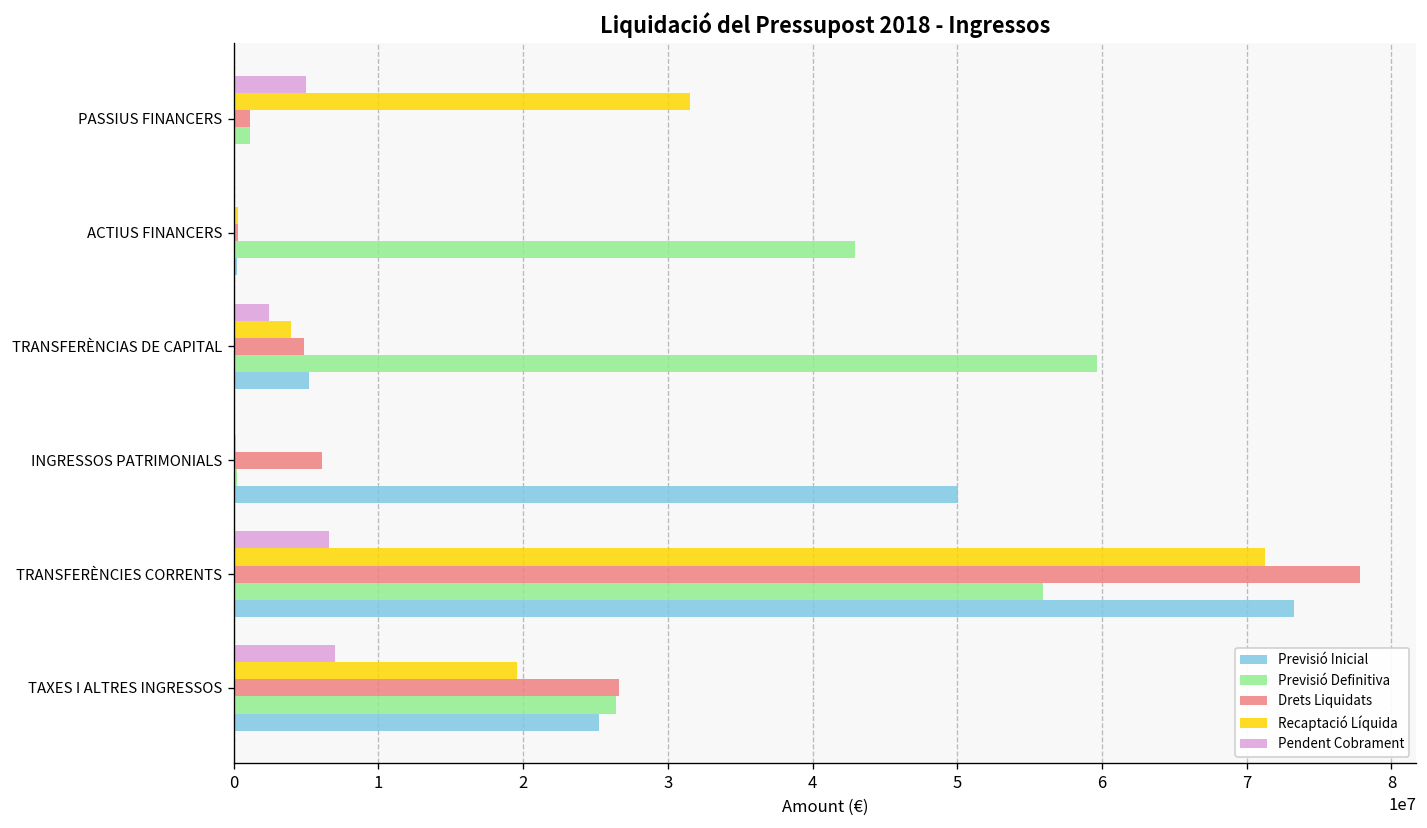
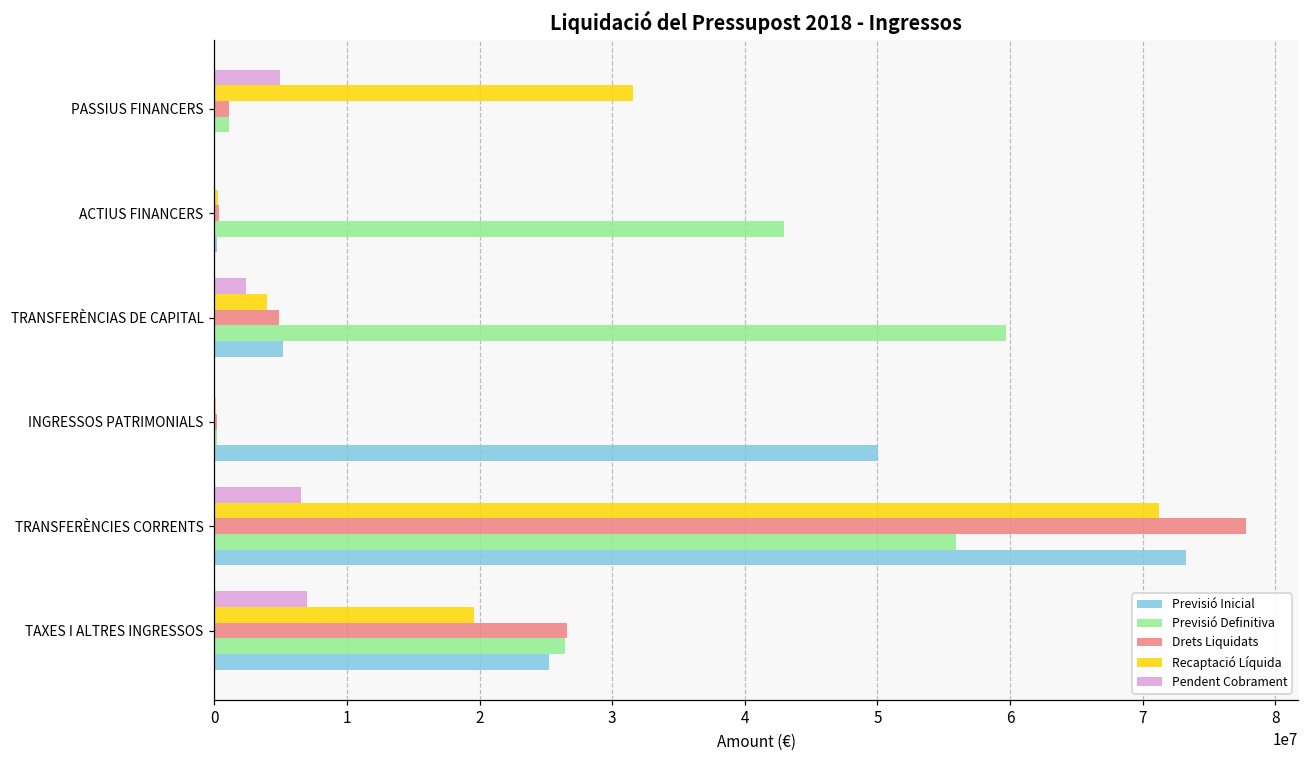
  {
    "Previsió Inicial": {
      "PASSIUS FINANCERS": 0,
      "TRANSFERÈNCIAS DE CAPITAL": 5200000,
      "INGRESSOS PATRIMONIALS": 50000000,
      "TRANSFERÈNCIES CORRENTS": 73200000,
      "TAXES I ALTRES INGRESSOS": 25300000
    },
    "Previsió Definitiva": {
      "PASSIUS FINANCERS": 1100000,
      "ACTIUS FINANCERS": 42900000,
      "TRANSFERÈNCIAS DE CAPITAL": 59700000,
      "INGRESSOS PATRIMONIALS": 200000,
      "TRANSFERÈNCIES CORRENTS": 55900000,
      "TAXES I ALTRES INGRESSOS": 26400000
    },
    "Drets Liquidats": {
      "PASSIUS FINANCERS": 1100000,
      "ACTIUS FINANCERS": 300000,
      "TRANSFERÈNCIAS DE CAPITAL": 4900000,
-     "INGRESSOS PATRIMONIALS": 6100000,
+     "INGRESSOS PATRIMONIALS": 200000,
      "TRANSFERÈNCIES CORRENTS": 77800000,
      "TAXES I ALTRES INGRESSOS": 26600000
    },
    "Recaptació Líquida": {
      "PASSIUS FINANCERS": 31500000,
      "ACTIUS FINANCERS": 300000,
      "TRANSFERÈNCIAS DE CAPITAL": 4000000,
      "TRANSFERÈNCIES CORRENTS": 71200000,
      "TAXES I ALTRES INGRESSOS": 19600000
    },
    "Pendent Cobrament": {
      "PASSIUS FINANCERS": 5000000,
      "TRANSFERÈNCIAS DE CAPITAL": 2400000,
      "TRANSFERÈNCIES CORRENTS": 6600000,
      "TAXES I ALTRES INGRESSOS": 7000000
    }
  }
